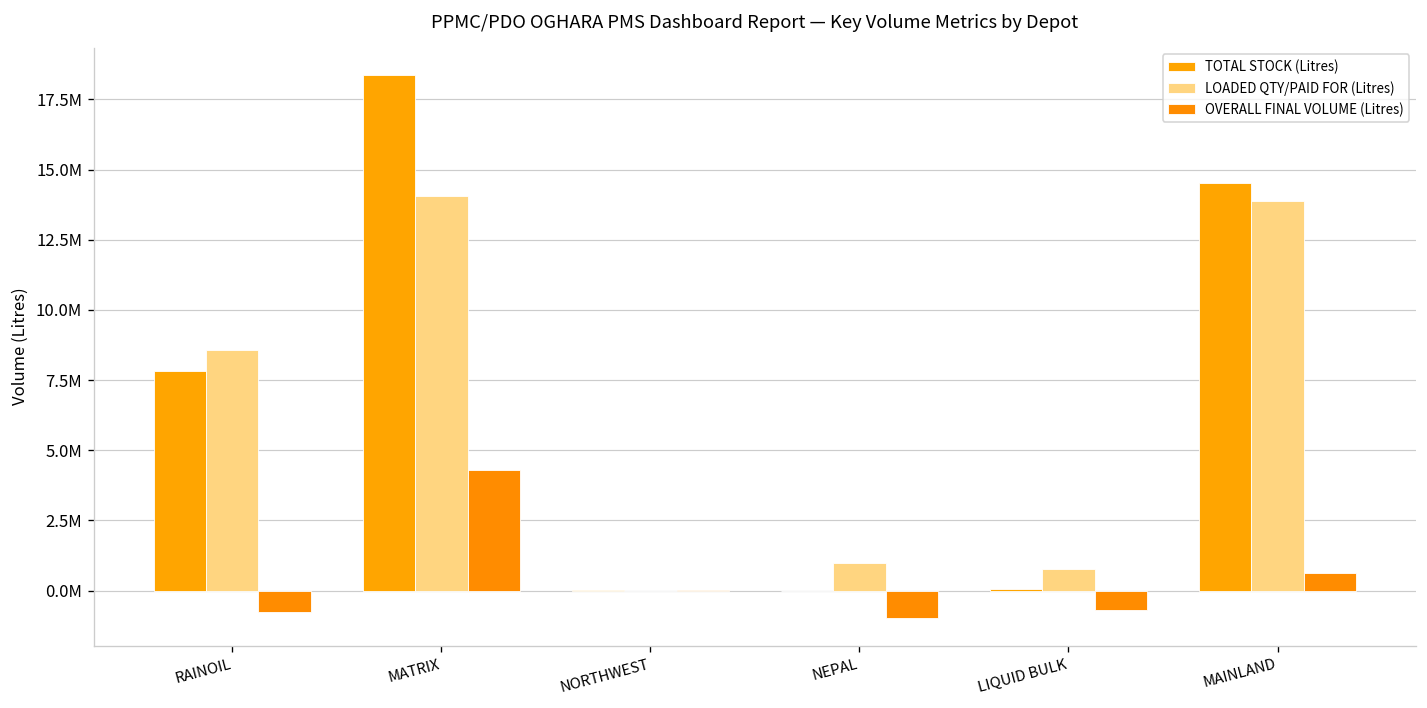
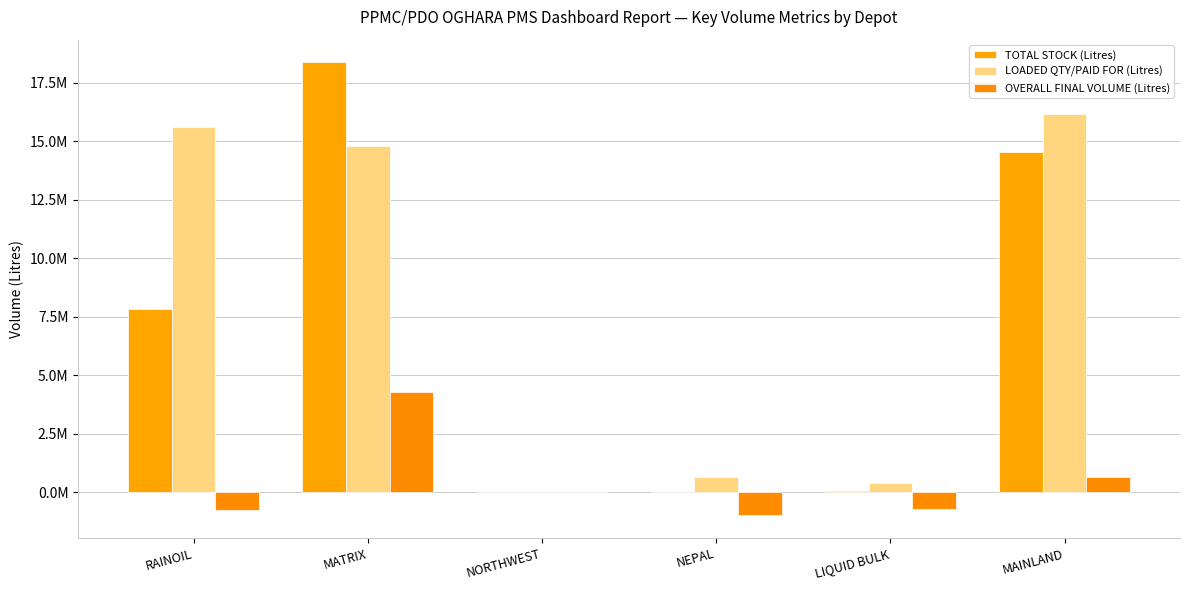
  {
    "LOADED QTY/PAID FOR (Litres)": {
-     "RAINOIL": 8600000,
-     "MATRIX": 14100000,
+     "RAINOIL": 15600000,
+     "MATRIX": 14800000,
      "NORTHWEST": 0,
-     "NEPAL": 1000000,
-     "LIQUID BULK": 800000,
-     "MAINLAND": 13900000
+     "NEPAL": 600000,
+     "LIQUID BULK": 400000,
+     "MAINLAND": 16200000
    }
  }
